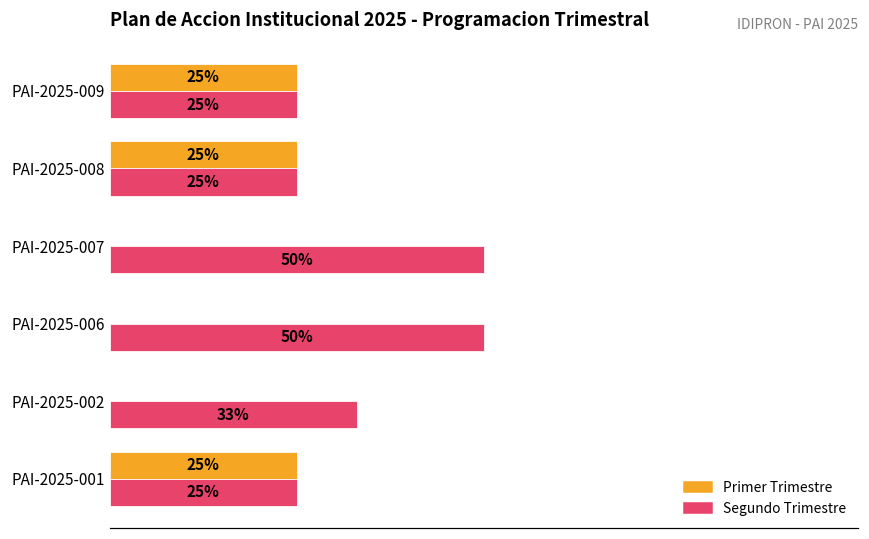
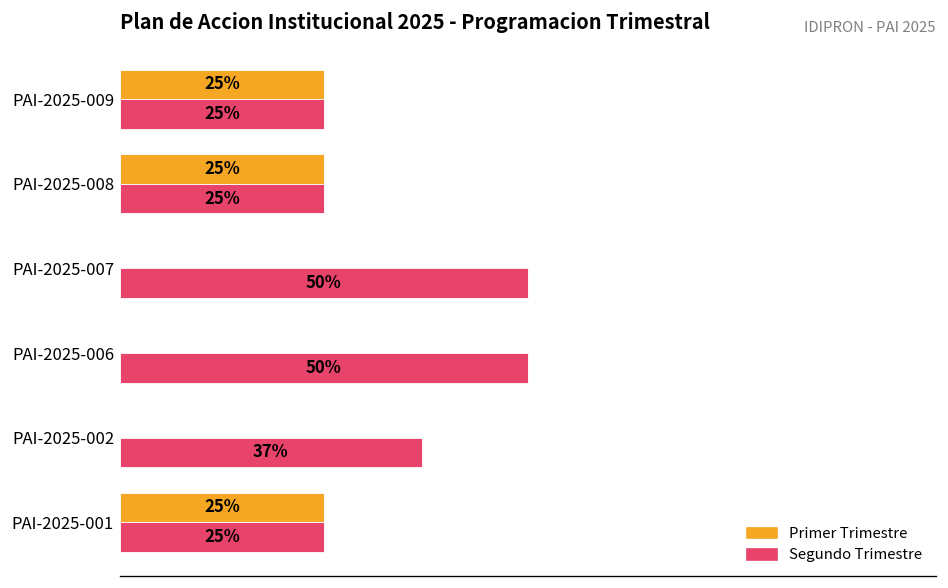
  {
    "Primer Trimestre": {
      "PAI-2025-009": "25%",
      "PAI-2025-008": "25%",
      "PAI-2025-001": "25%"
    },
    "Segundo Trimestre": {
      "PAI-2025-009": "25%",
      "PAI-2025-008": "25%",
      "PAI-2025-007": "50%",
      "PAI-2025-006": "50%",
-     "PAI-2025-002": "33%",
+     "PAI-2025-002": "37%",
      "PAI-2025-001": "25%"
    }
  }
